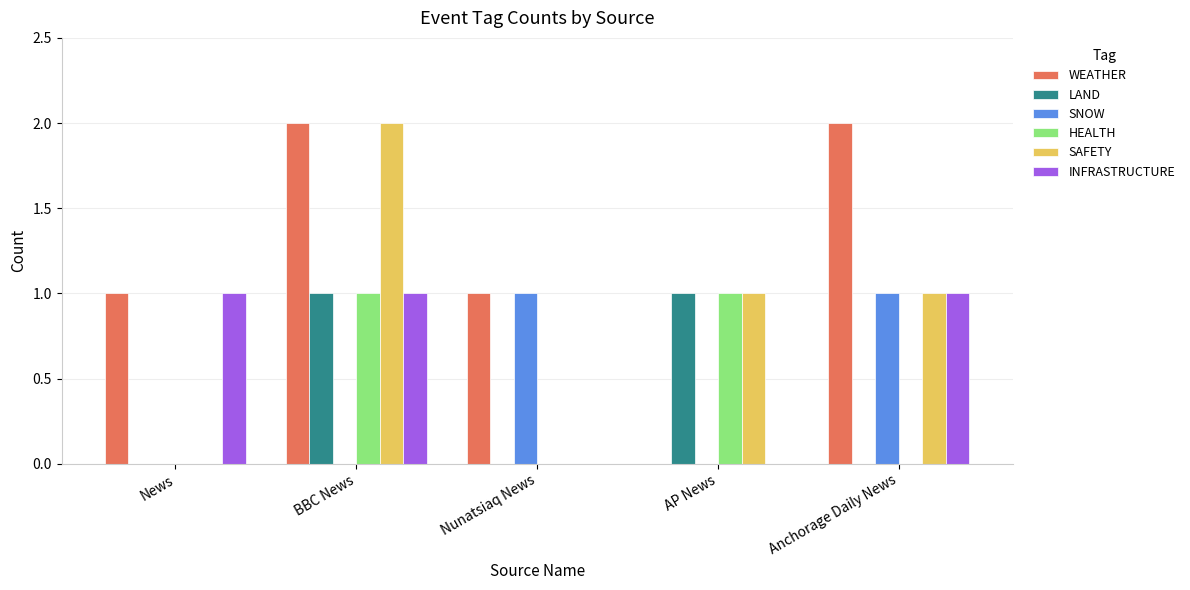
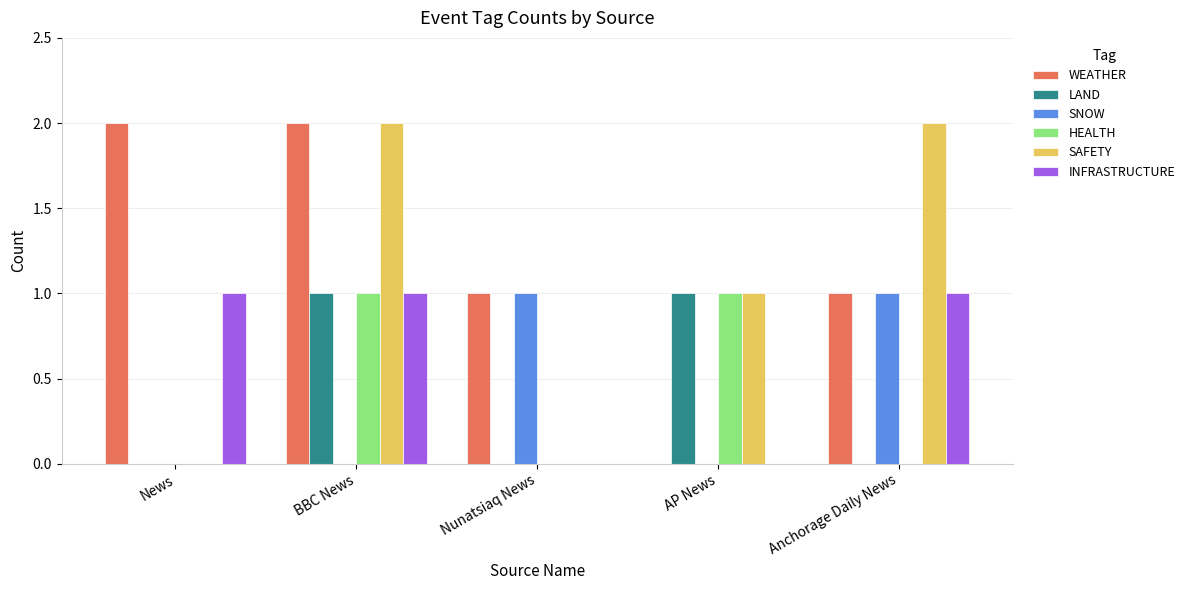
  {
    "WEATHER": {
-     "News": 1,
+     "News": 2,
      "BBC News": 2,
      "Nunatsiaq News": 1,
      "AP News": 0,
-     "Anchorage Daily News": 2
+     "Anchorage Daily News": 1
    },
    "LAND": {
      "News": 0,
      "BBC News": 1,
      "Nunatsiaq News": 0,
      "AP News": 1,
      "Anchorage Daily News": 0
    },
    "SNOW": {
      "News": 0,
      "BBC News": 0,
      "Nunatsiaq News": 1,
      "AP News": 0,
      "Anchorage Daily News": 1
    },
    "HEALTH": {
      "News": 0,
      "BBC News": 1,
      "Nunatsiaq News": 0,
      "AP News": 1,
      "Anchorage Daily News": 0
    },
    "SAFETY": {
      "News": 0,
      "BBC News": 2,
      "Nunatsiaq News": 0,
      "AP News": 1,
-     "Anchorage Daily News": 1
+     "Anchorage Daily News": 2
    },
    "INFRASTRUCTURE": {
      "News": 1,
      "BBC News": 1,
      "Nunatsiaq News": 0,
      "AP News": 0,
      "Anchorage Daily News": 1
    }
  }
